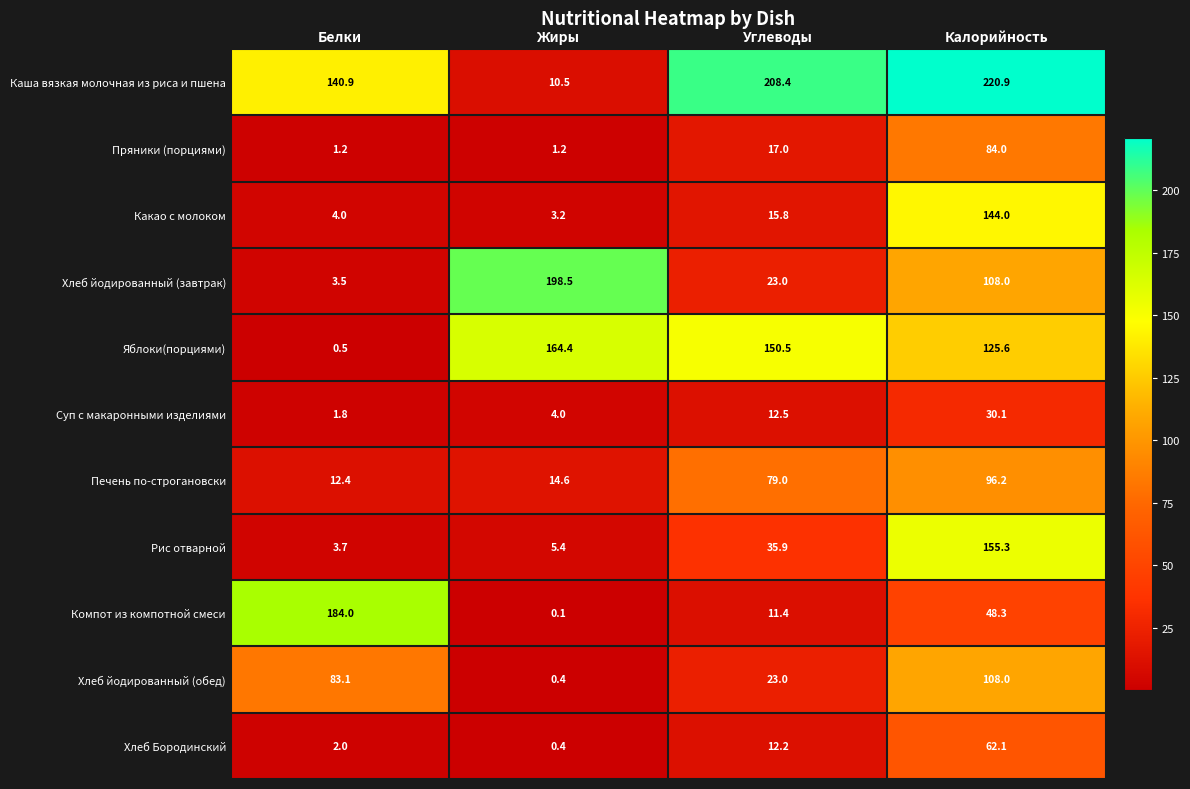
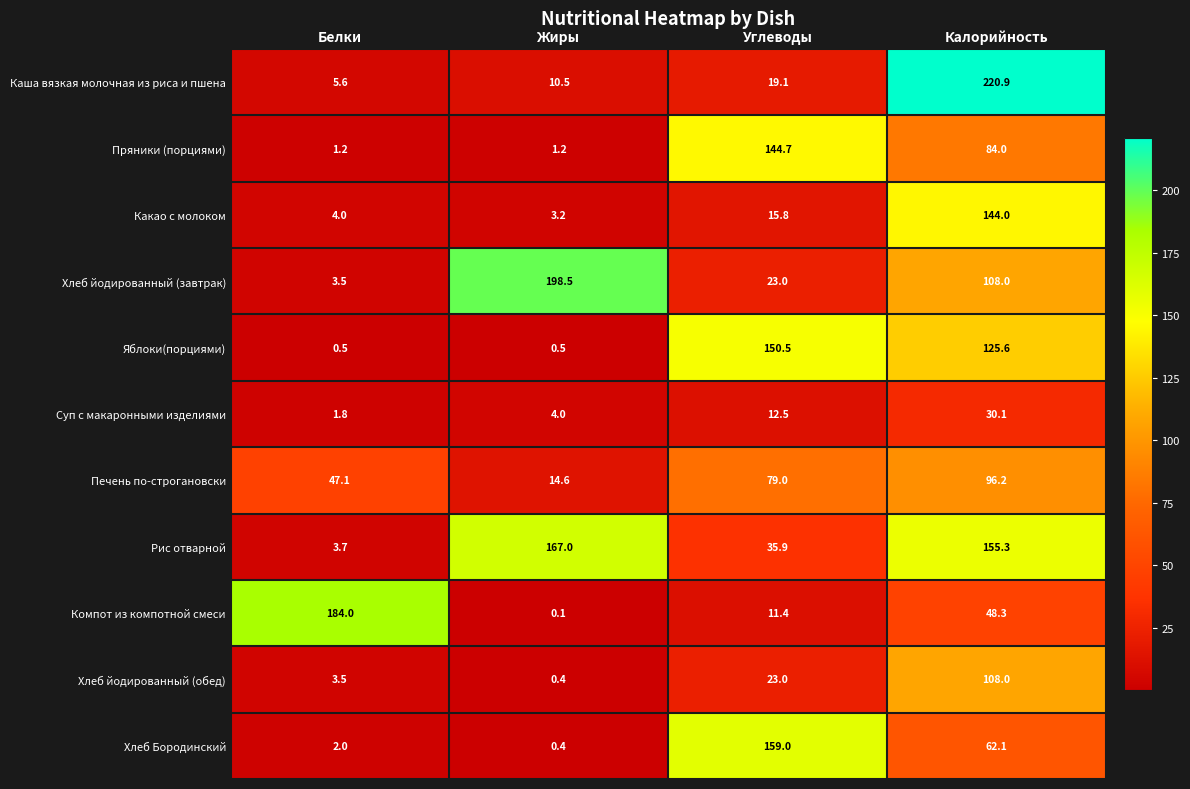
  {
    "Каша вязкая молочная из риса и пшена": {
-     "Белки": 140.9,
+     "Белки": 5.6,
      "Жиры": 10.5,
-     "Углеводы": 208.4,
+     "Углеводы": 19.1,
      "Калорийность": 220.9
    },
    "Пряники (порциями)": {
      "Белки": 1.2,
      "Жиры": 1.2,
-     "Углеводы": 17.0,
+     "Углеводы": 144.7,
      "Калорийность": 84.0
    },
    "Какао с молоком": {
      "Белки": 4.0,
      "Жиры": 3.2,
      "Углеводы": 15.8,
      "Калорийность": 144.0
    },
    "Хлеб йодированный (завтрак)": {
      "Белки": 3.5,
      "Жиры": 198.5,
      "Углеводы": 23.0,
      "Калорийность": 108.0
    },
    "Яблоки(порциями)": {
      "Белки": 0.5,
-     "Жиры": 164.4,
+     "Жиры": 0.5,
      "Углеводы": 150.5,
      "Калорийность": 125.6
    },
    "Суп с макаронными изделиями": {
      "Белки": 1.8,
      "Жиры": 4.0,
      "Углеводы": 12.5,
      "Калорийность": 30.1
    },
    "Печень по-строгановски": {
-     "Белки": 12.4,
+     "Белки": 47.1,
      "Жиры": 14.6,
      "Углеводы": 79.0,
      "Калорийность": 96.2
    },
    "Рис отварной": {
      "Белки": 3.7,
-     "Жиры": 5.4,
+     "Жиры": 167.0,
      "Углеводы": 35.9,
      "Калорийность": 155.3
    },
    "Компот из компотной смеси": {
      "Белки": 184.0,
      "Жиры": 0.1,
      "Углеводы": 11.4,
      "Калорийность": 48.3
    },
    "Хлеб йодированный (обед)": {
-     "Белки": 83.1,
+     "Белки": 3.5,
      "Жиры": 0.4,
      "Углеводы": 23.0,
      "Калорийность": 108.0
    },
    "Хлеб Бородинский": {
      "Белки": 2.0,
      "Жиры": 0.4,
-     "Углеводы": 12.2,
+     "Углеводы": 159.0,
      "Калорийность": 62.1
    }
  }
